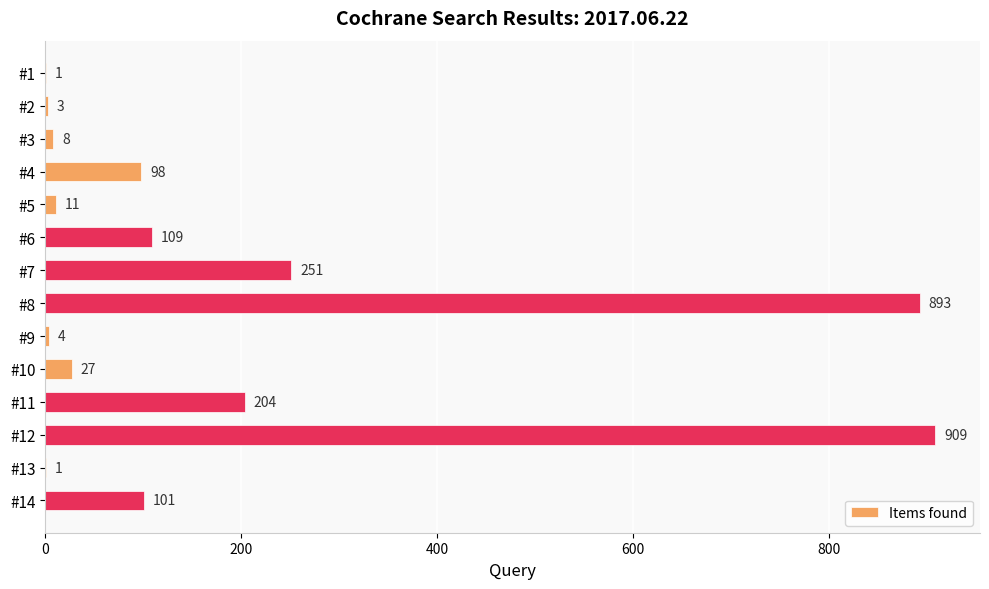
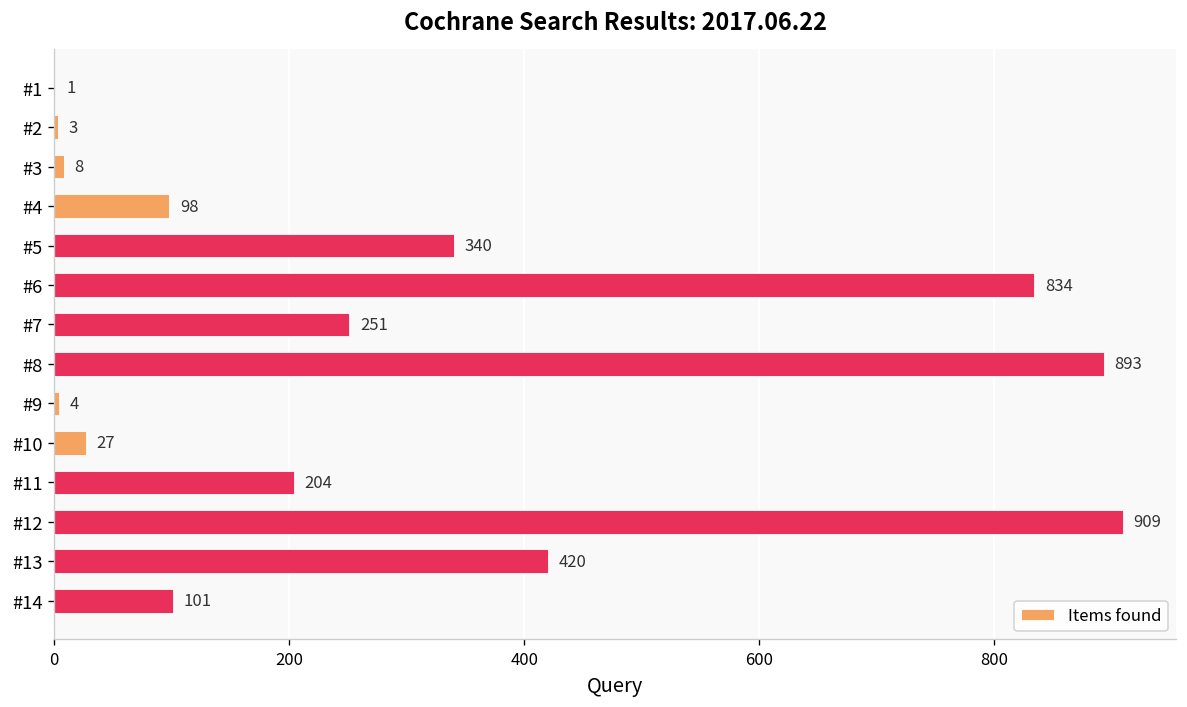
  {
    "#1": 1,
    "#2": 3,
    "#3": 8,
    "#4": 98,
-   "#5": 11,
-   "#6": 109,
+   "#5": 340,
+   "#6": 834,
    "#7": 251,
    "#8": 893,
    "#9": 4,
    "#10": 27,
    "#11": 204,
    "#12": 909,
-   "#13": 1,
+   "#13": 420,
    "#14": 101
  }
